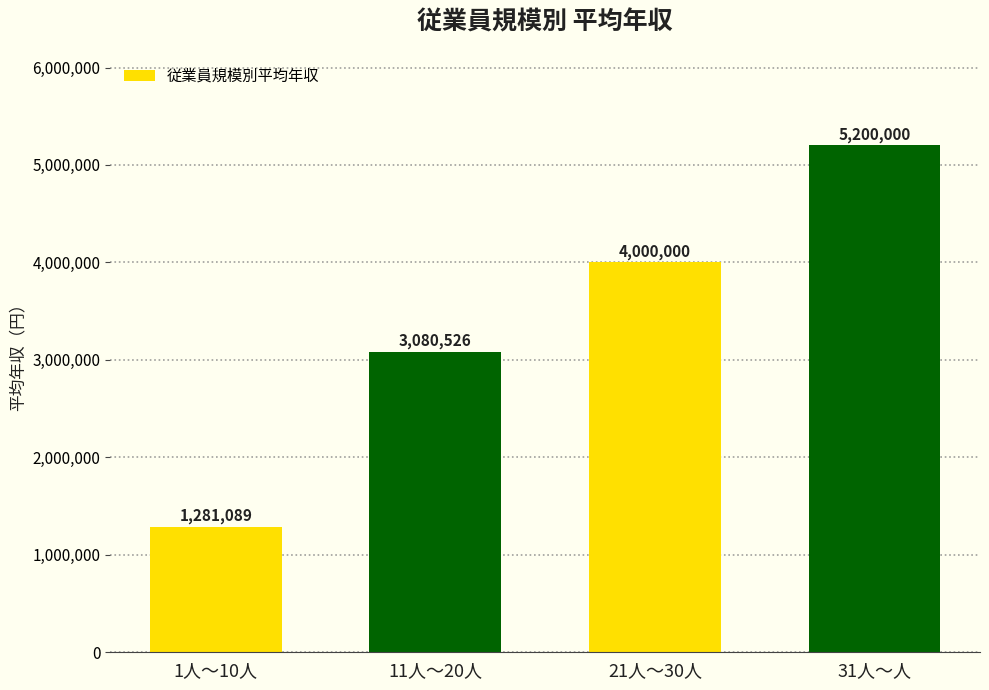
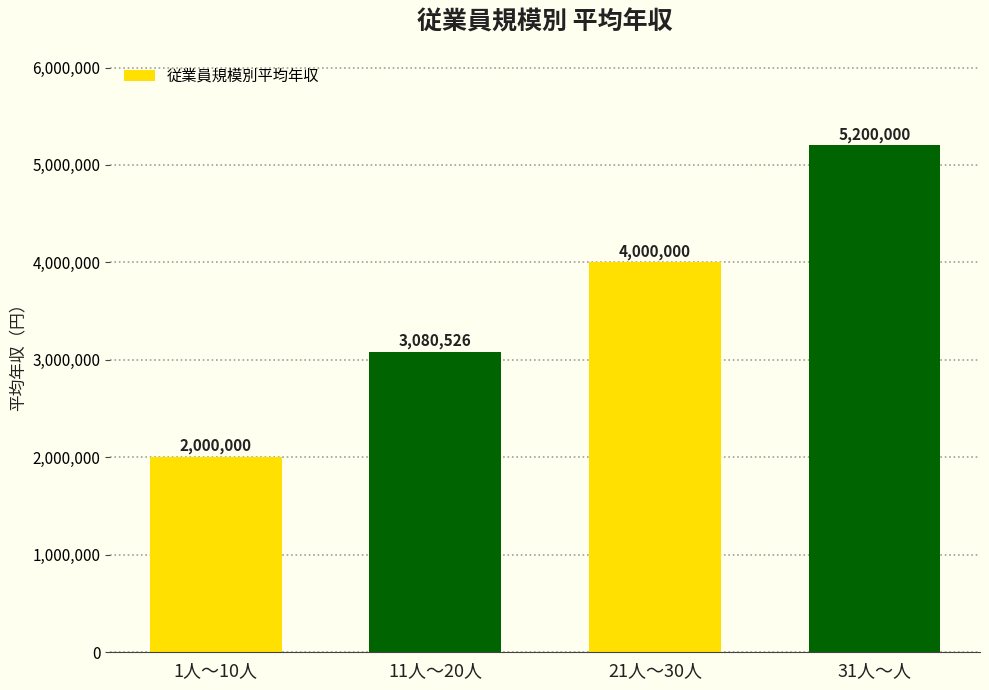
  {
-   "1人～10人": "1,281,089",
+   "1人～10人": "2,000,000",
    "11人～20人": "3,080,526",
    "21人～30人": "4,000,000",
    "31人～人": "5,200,000"
  }
